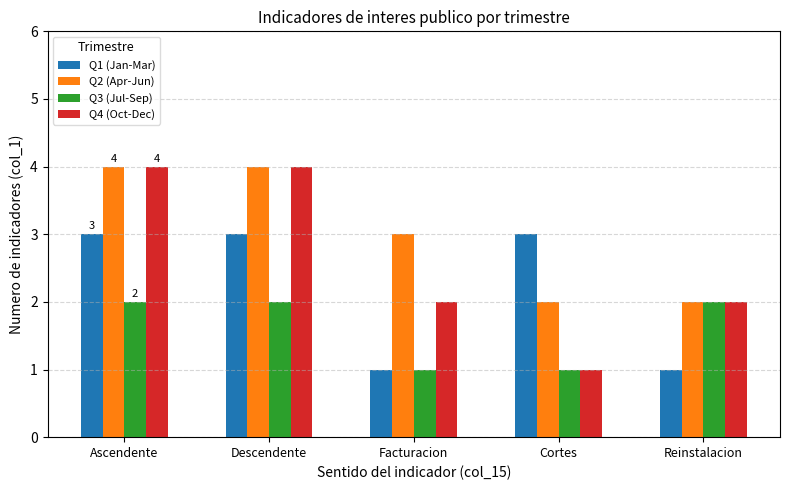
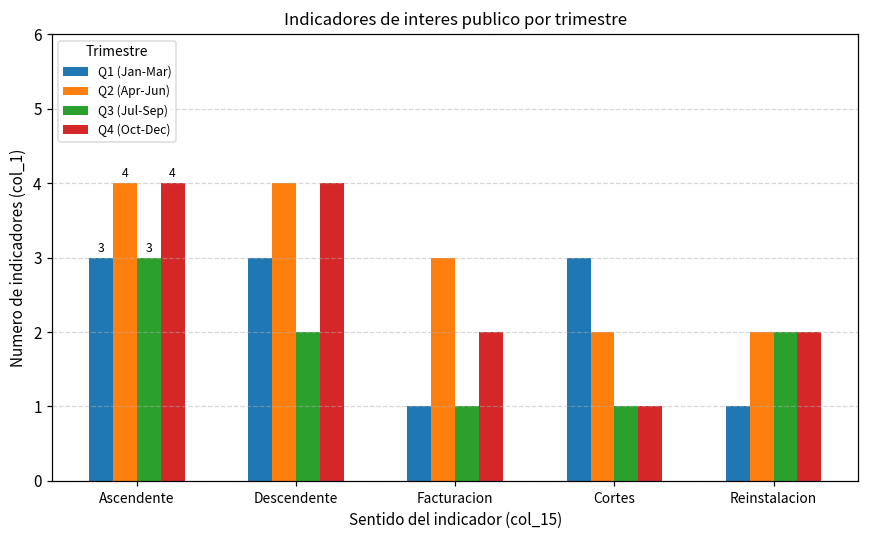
  {
    "Q1 (Jan-Mar)": {
      "Ascendente": 3
    },
    "Q2 (Apr-Jun)": {
      "Ascendente": 4
    },
    "Q3 (Jul-Sep)": {
-     "Ascendente": 2
+     "Ascendente": 3
    },
    "Q4 (Oct-Dec)": {
      "Ascendente": 4
    }
  }
